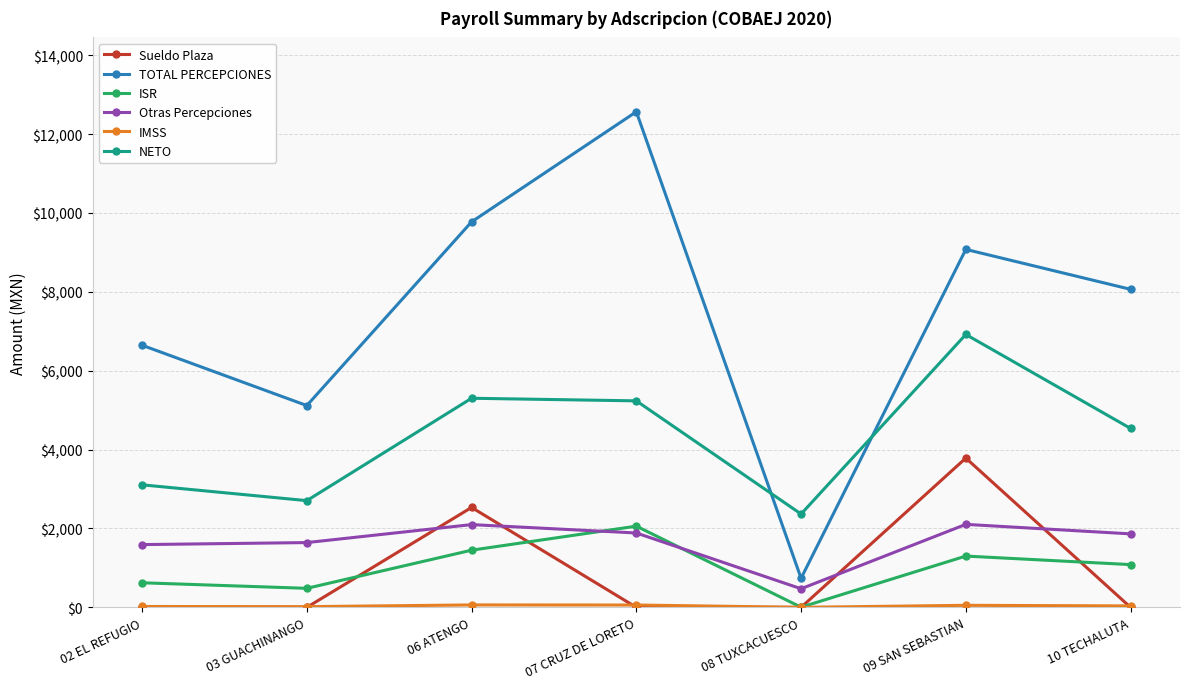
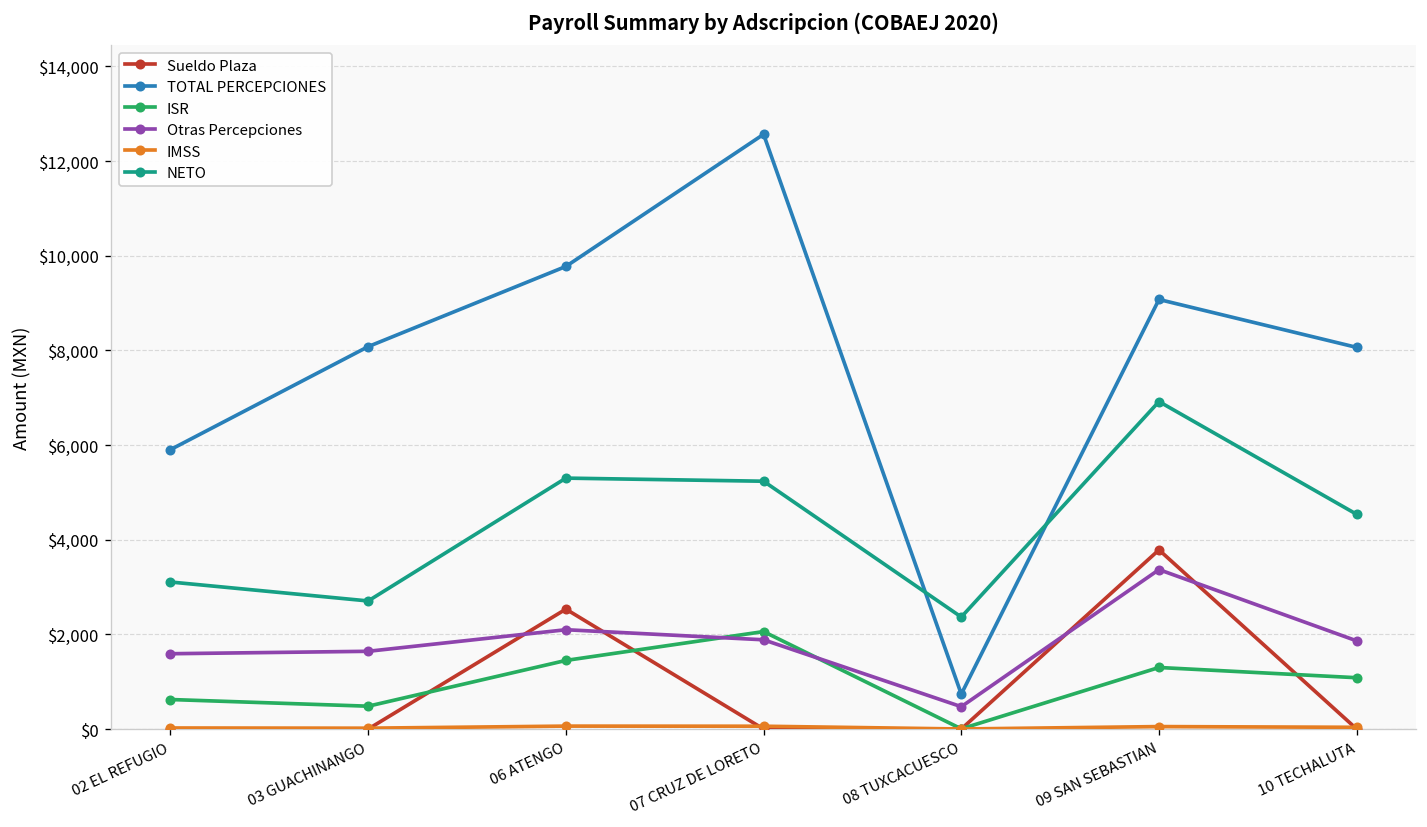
  {
    "Sueldo Plaza": {
      "06 ATENGO": "$2,500",
      "09 SAN SEBASTIAN": "$3,800"
    },
    "TOTAL PERCEPCIONES": {
-     "02 EL REFUGIO": "$6,600",
-     "03 GUACHINANGO": "$5,100",
+     "02 EL REFUGIO": "$5,900",
+     "03 GUACHINANGO": "$8,100",
      "06 ATENGO": "$9,800",
      "07 CRUZ DE LORETO": "$12,600",
      "08 TUXCACUESCO": "$700",
      "09 SAN SEBASTIAN": "$9,100",
      "10 TECHALUTA": "$8,100"
    },
    "Otras Percepciones": {
      "02 EL REFUGIO": "$1,600",
      "03 GUACHINANGO": "$1,600",
      "06 ATENGO": "$2,100",
      "07 CRUZ DE LORETO": "$1,900",
      "08 TUXCACUESCO": "$500",
-     "09 SAN SEBASTIAN": "$2,100",
+     "09 SAN SEBASTIAN": "$3,400",
      "10 TECHALUTA": "$1,900"
    },
    "IMSS": {
      "06 ATENGO": "$100",
      "09 SAN SEBASTIAN": "$100"
    }
  }
